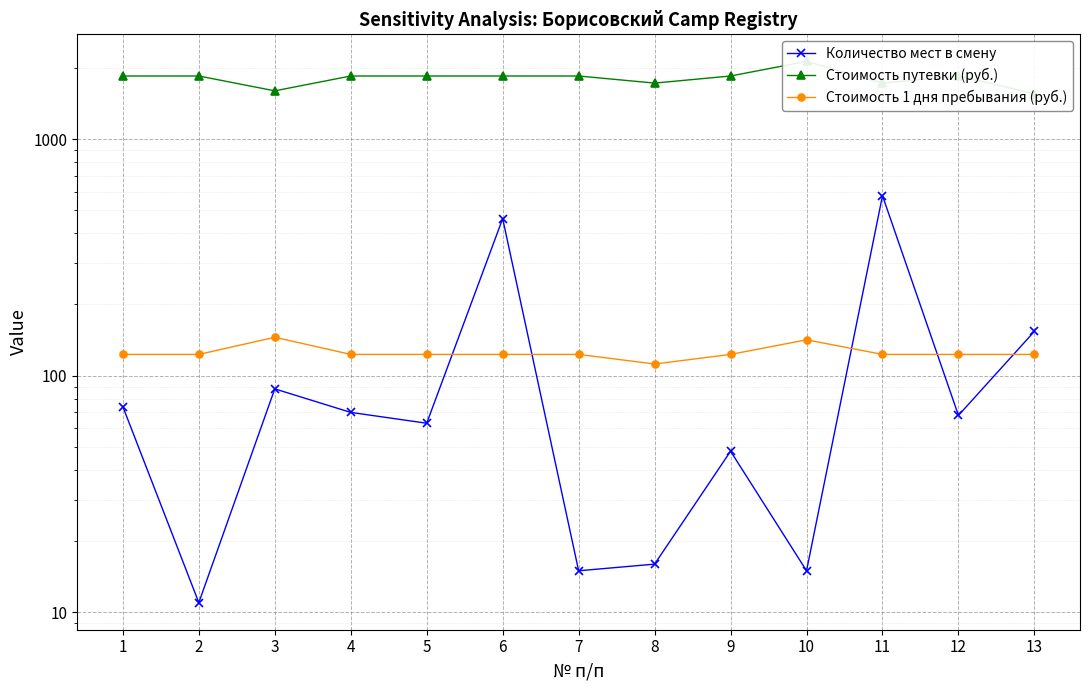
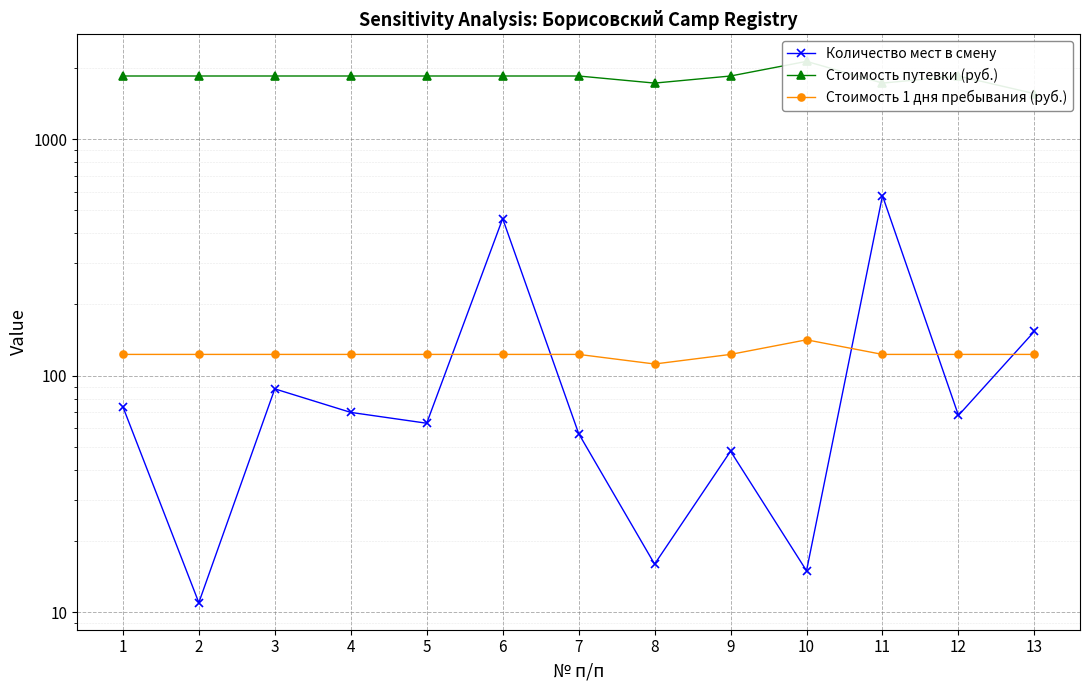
  {
    "Количество мест в смену": {
      "1": 74,
      "2": 11,
      "3": 88,
      "4": 70,
      "5": 63,
      "6": 460,
-     "7": 15,
+     "7": 57,
      "8": 16,
      "9": 48,
      "10": 15,
      "11": 580,
      "12": 68,
      "13": 150
    },
    "Стоимость путевки (руб.)": {
      "1": 1800,
      "2": 1800,
-     "3": 1600,
+     "3": 1800,
      "4": 1800,
      "5": 1800,
      "6": 1800,
      "7": 1800,
      "8": 1700,
      "9": 1800
    },
    "Стоимость 1 дня пребывания (руб.)": {
      "1": 120,
      "2": 120,
-     "3": 150,
+     "3": 120,
      "4": 120,
      "5": 120,
      "6": 120,
      "7": 120,
      "8": 110,
      "9": 120,
      "10": 140,
      "11": 120,
      "12": 120,
      "13": 120
    }
  }
